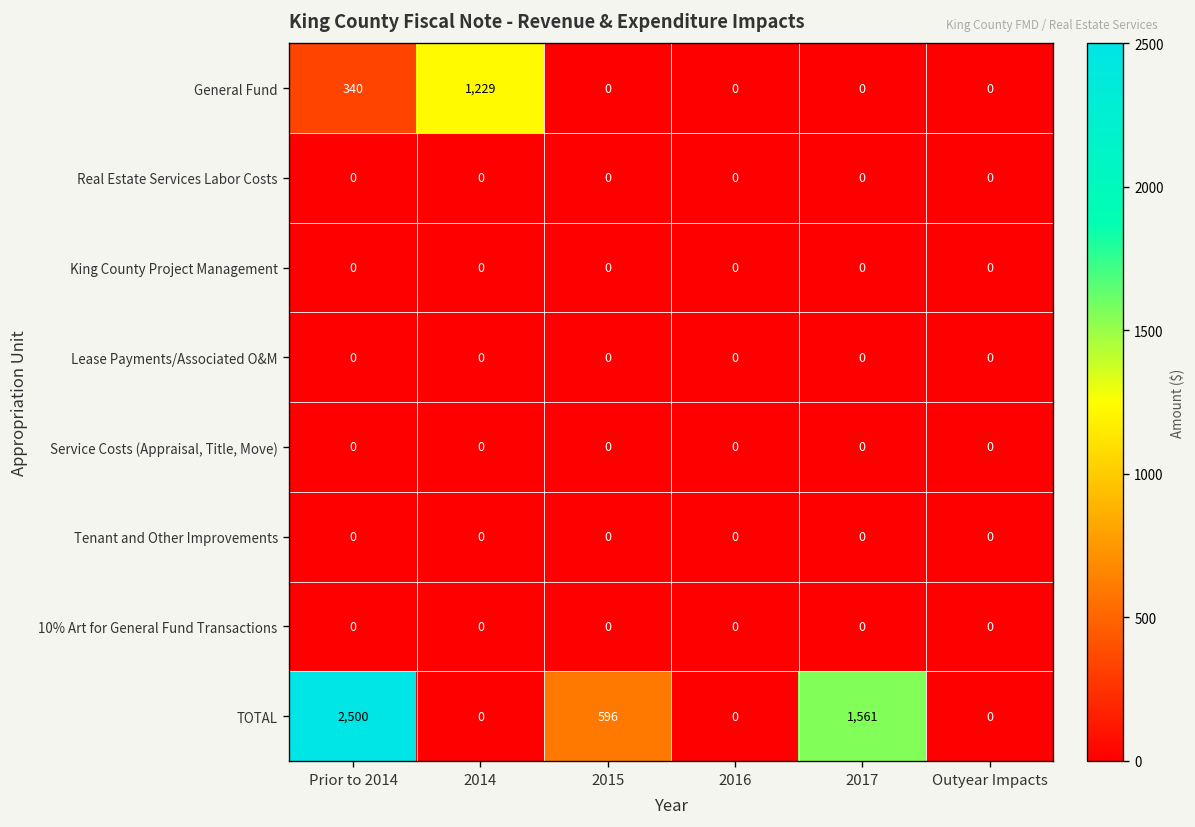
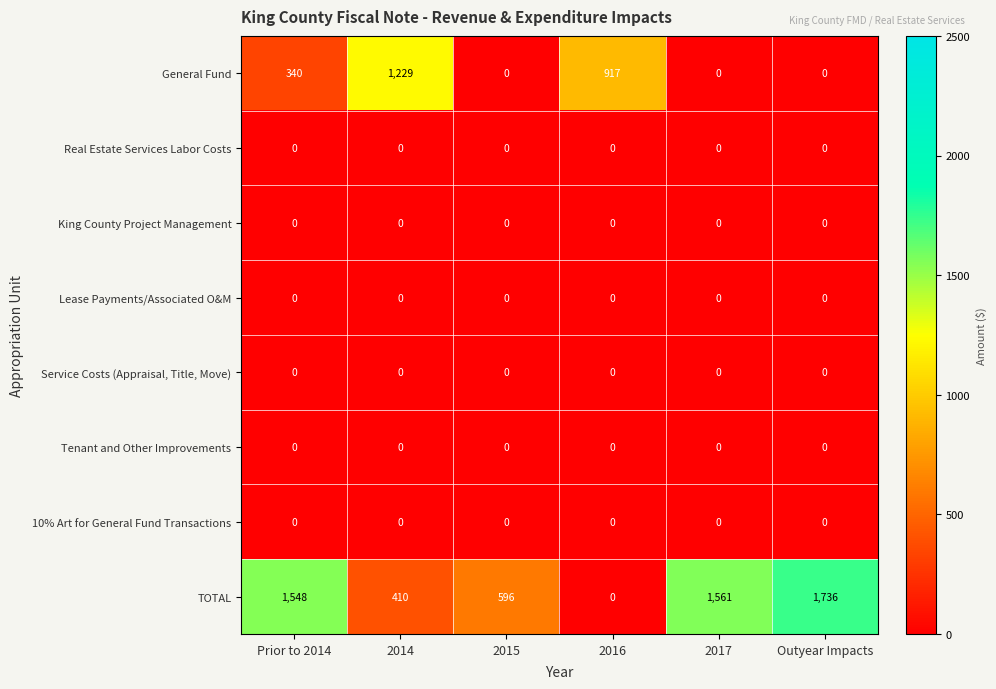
  {
    "General Fund": {
      "Prior to 2014": "340",
      "2014": "1,229",
      "2015": "0",
-     "2016": "0",
+     "2016": "917",
      "2017": "0",
      "Outyear Impacts": "0"
    },
    "Real Estate Services Labor Costs": {
      "Prior to 2014": "0",
      "2014": "0",
      "2015": "0",
      "2016": "0",
      "2017": "0",
      "Outyear Impacts": "0"
    },
    "King County Project Management": {
      "Prior to 2014": "0",
      "2014": "0",
      "2015": "0",
      "2016": "0",
      "2017": "0",
      "Outyear Impacts": "0"
    },
    "Lease Payments/Associated O&M": {
      "Prior to 2014": "0",
      "2014": "0",
      "2015": "0",
      "2016": "0",
      "2017": "0",
      "Outyear Impacts": "0"
    },
    "Service Costs (Appraisal, Title, Move)": {
      "Prior to 2014": "0",
      "2014": "0",
      "2015": "0",
      "2016": "0",
      "2017": "0",
      "Outyear Impacts": "0"
    },
    "Tenant and Other Improvements": {
      "Prior to 2014": "0",
      "2014": "0",
      "2015": "0",
      "2016": "0",
      "2017": "0",
      "Outyear Impacts": "0"
    },
    "10% Art for General Fund Transactions": {
      "Prior to 2014": "0",
      "2014": "0",
      "2015": "0",
      "2016": "0",
      "2017": "0",
      "Outyear Impacts": "0"
    },
    "TOTAL": {
-     "Prior to 2014": "2,500",
-     "2014": "0",
+     "Prior to 2014": "1,548",
+     "2014": "410",
      "2015": "596",
      "2016": "0",
      "2017": "1,561",
-     "Outyear Impacts": "0"
+     "Outyear Impacts": "1,736"
    }
  }
